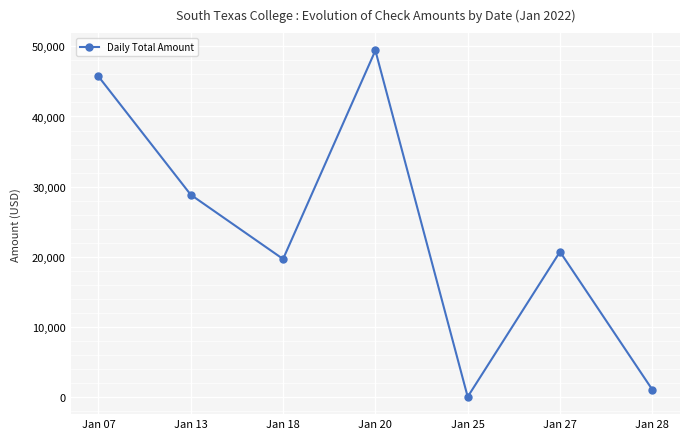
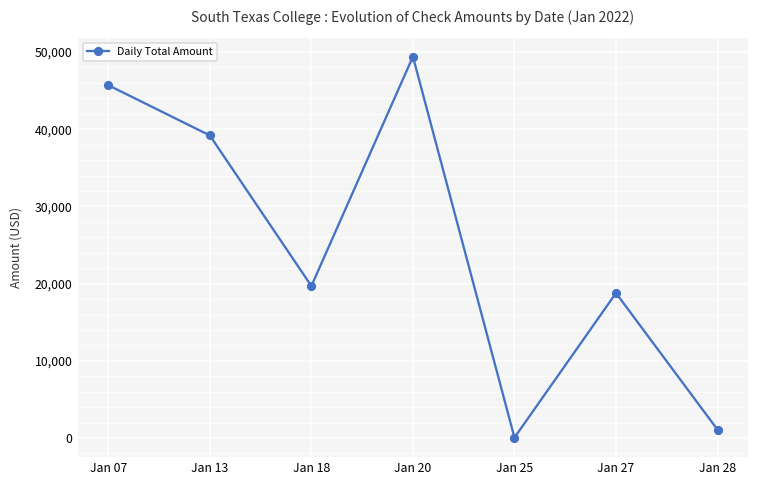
  {
    "Jan 07": "46,000",
-   "Jan 13": "29,000",
+   "Jan 13": "39,000",
    "Jan 18": "20,000",
    "Jan 20": "49,000",
    "Jan 25": "0",
-   "Jan 27": "21,000",
+   "Jan 27": "19,000",
    "Jan 28": "1,000"
  }
